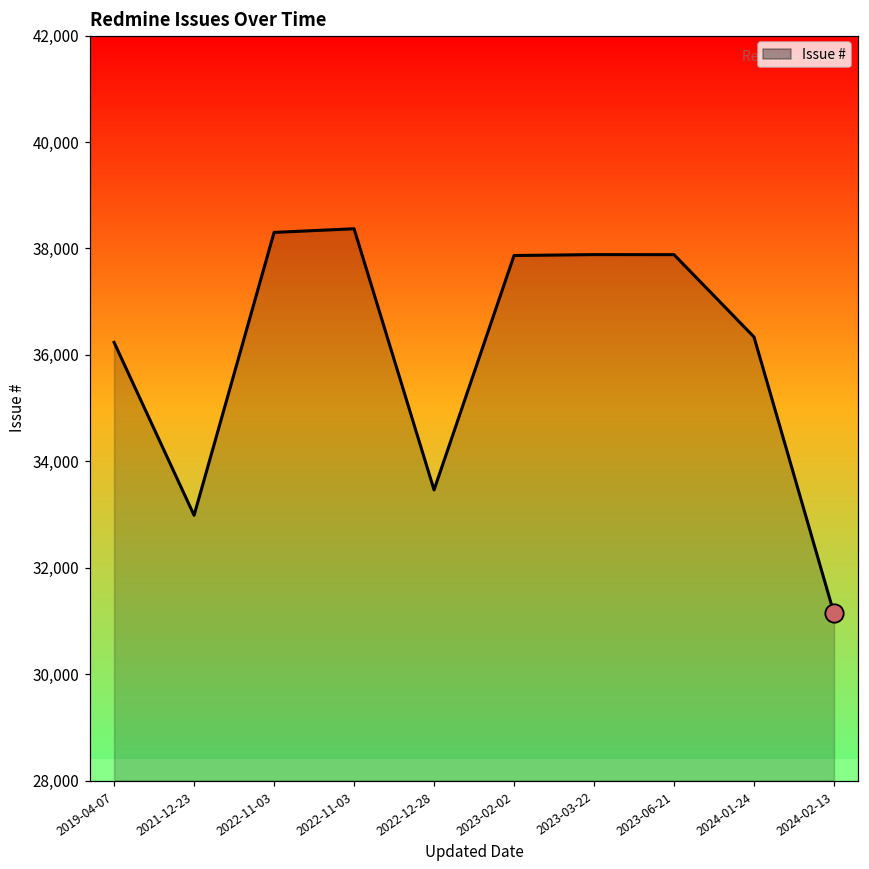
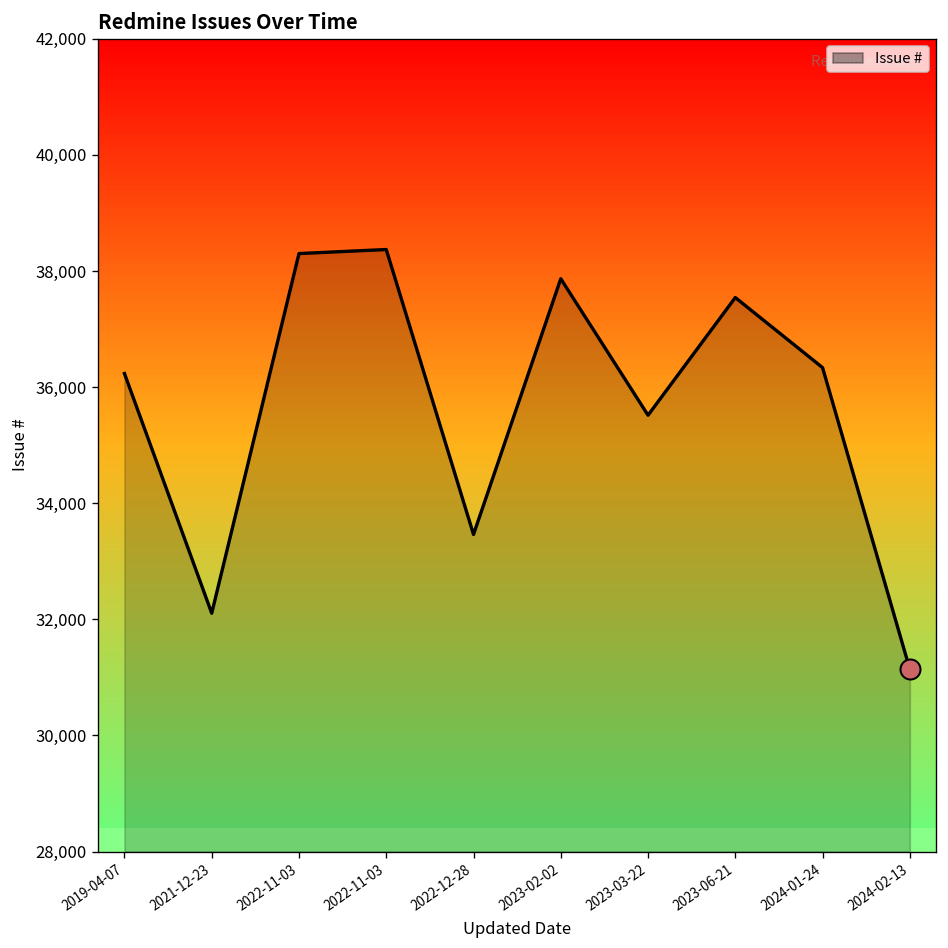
  {
    "Issue #": {
      "2019-04-07": "36,200",
-     "2021-12-23": "33,000",
+     "2021-12-23": "32,100",
      "2022-12-28": "33,500",
      "2023-02-02": "37,900",
-     "2023-03-22": "37,900",
-     "2023-06-21": "37,900",
+     "2023-03-22": "35,500",
+     "2023-06-21": "37,500",
      "2024-01-24": "36,300"
    }
  }
